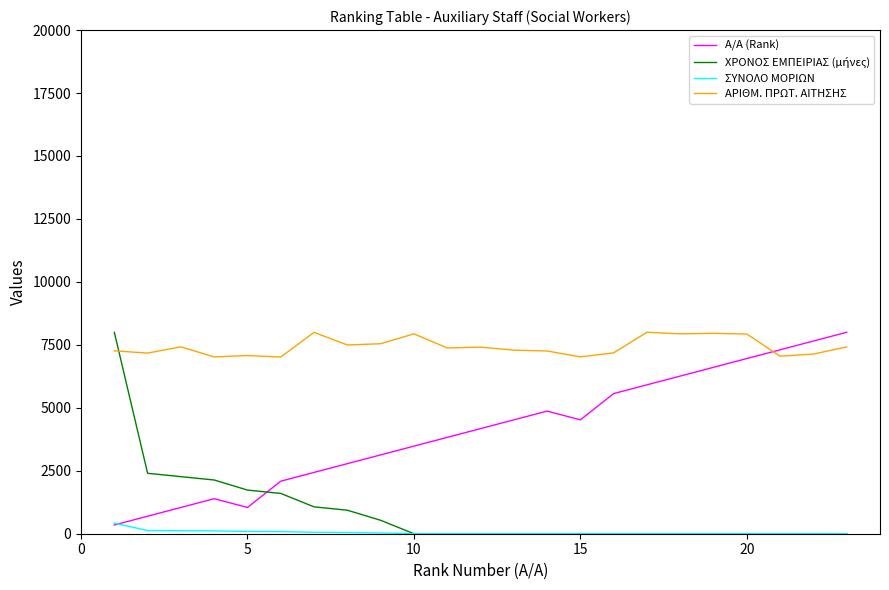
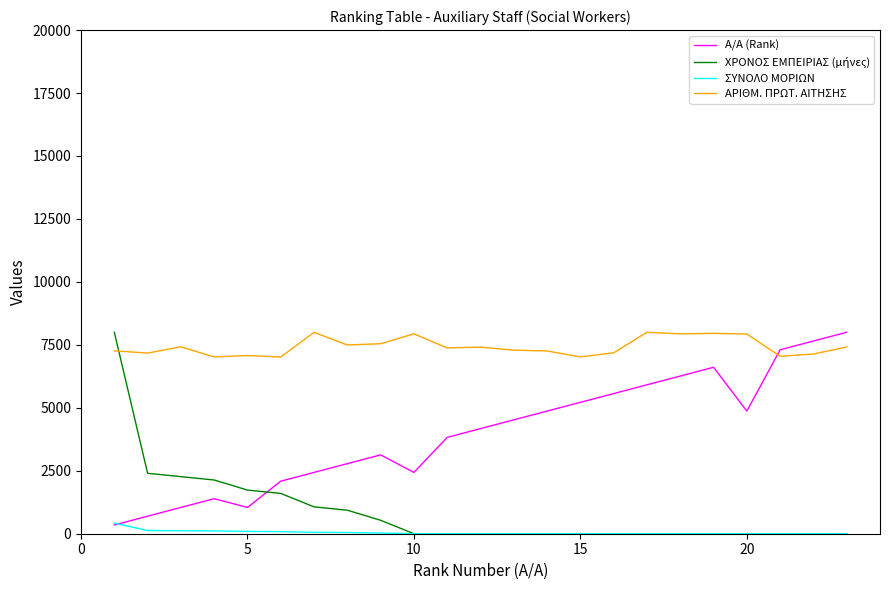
  {
    "Α/Α (Rank)": {
      "5": 1000,
-     "10": 3500,
-     "15": 4500,
-     "20": 7000
+     "10": 2400,
+     "15": 5200,
+     "20": 4900
    },
    "ΧΡΟΝΟΣ ΕΜΠΕΙΡΙΑΣ (μήνες)": {
      "5": 1700
    },
    "ΣΥΝΟΛΟ ΜΟΡΙΩΝ": {
      "5": 100
    },
    "ΑΡΙΘΜ. ΠΡΩΤ. ΑΙΤΗΣΗΣ": {
      "5": 7100,
      "10": 7900,
      "15": 7000,
      "20": 7900
    }
  }
